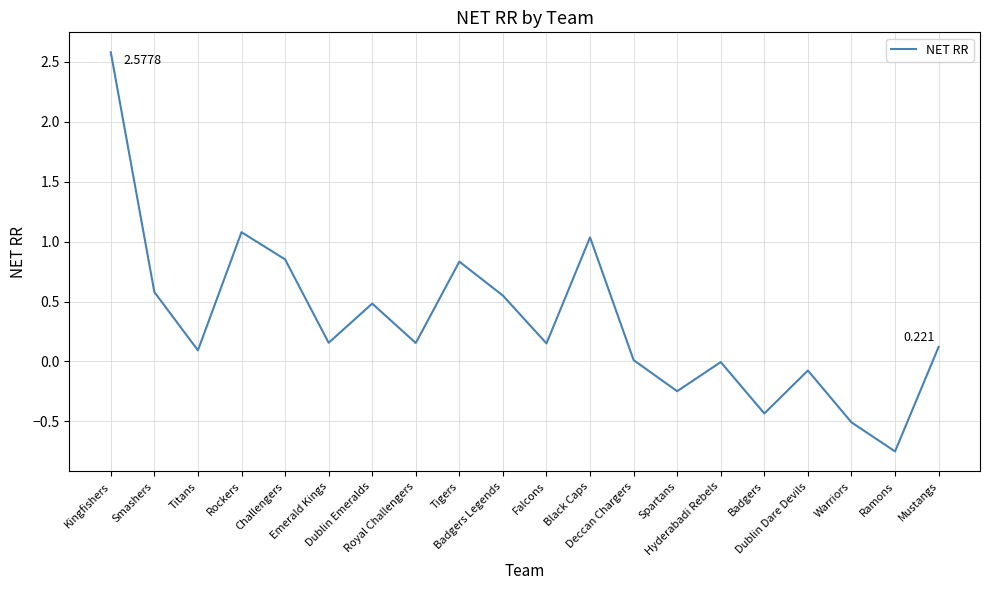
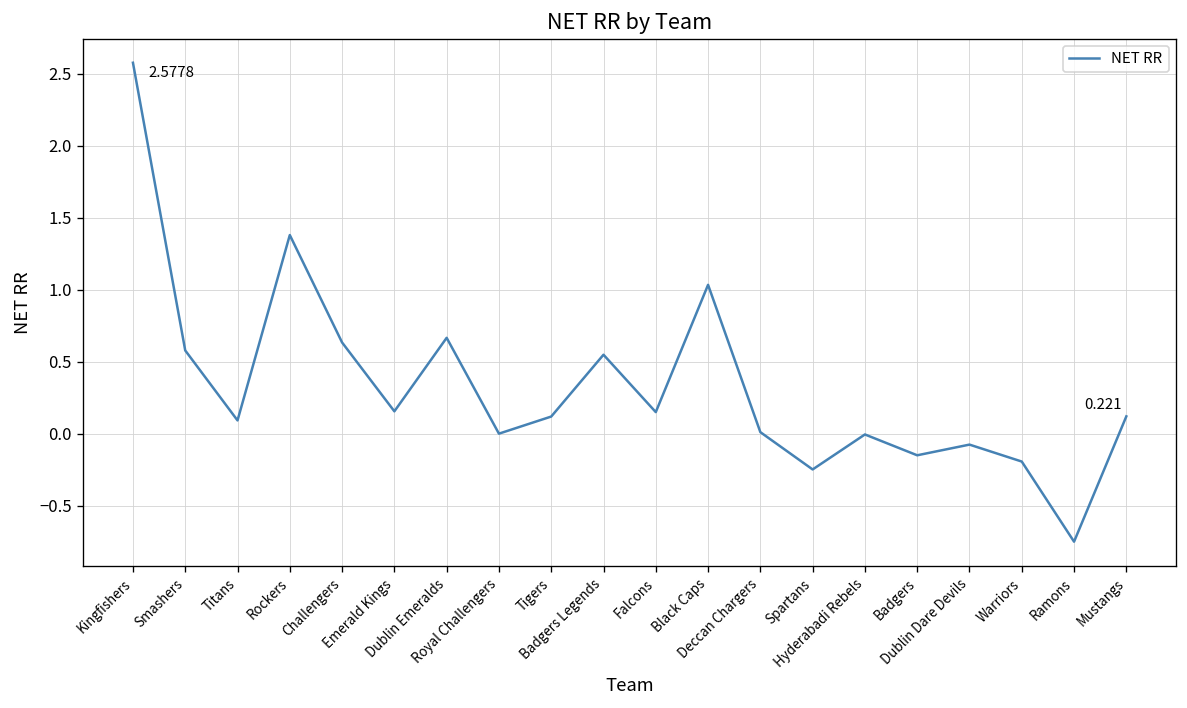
  {
    "Smashers": 0.58,
    "Titans": 0.09,
-   "Rockers": 1.08,
-   "Challengers": 0.85,
+   "Rockers": 1.38,
+   "Challengers": 0.63,
    "Emerald Kings": 0.16,
-   "Dublin Emeralds": 0.48,
-   "Royal Challengers": 0.15,
-   "Tigers": 0.83,
+   "Dublin Emeralds": 0.67,
+   "Royal Challengers": 0.00,
+   "Tigers": 0.12,
    "Badgers Legends": 0.55,
    "Falcons": 0.15,
    "Black Caps": 1.03,
    "Deccan Chargers": 0.01,
    "Spartans": -0.25,
    "Hyderabadi Rebels": 0.00,
-   "Badgers": -0.43,
+   "Badgers": -0.15,
    "Dublin Dare Devils": -0.08,
-   "Warriors": -0.51,
+   "Warriors": -0.19,
    "Ramons": -0.75
  }
